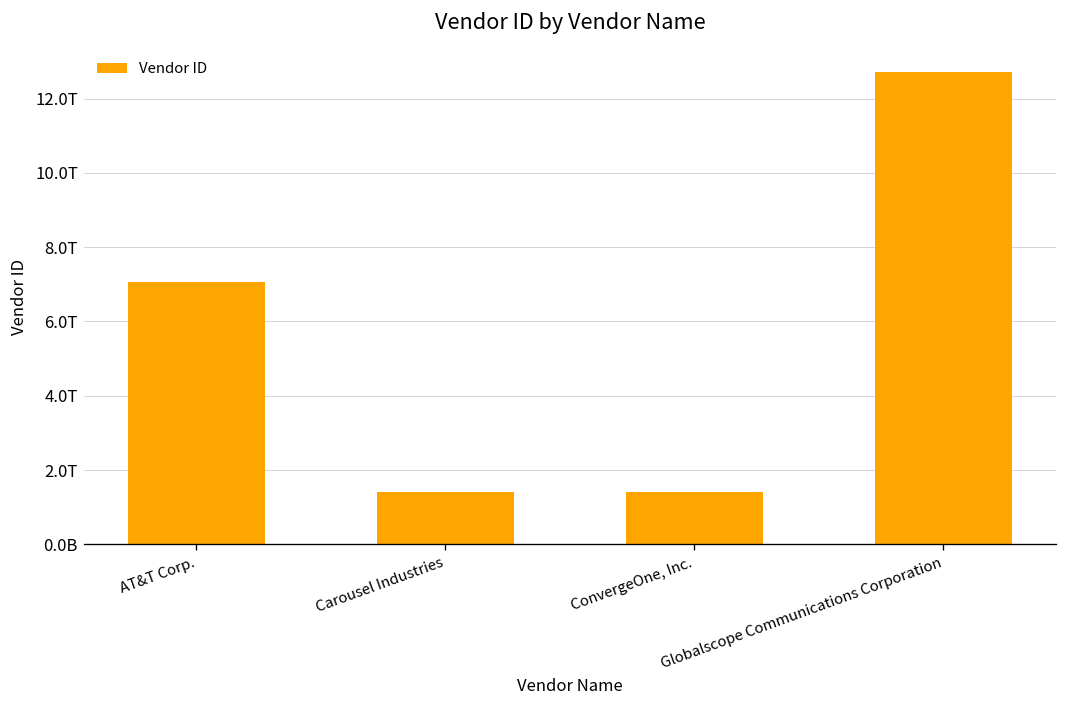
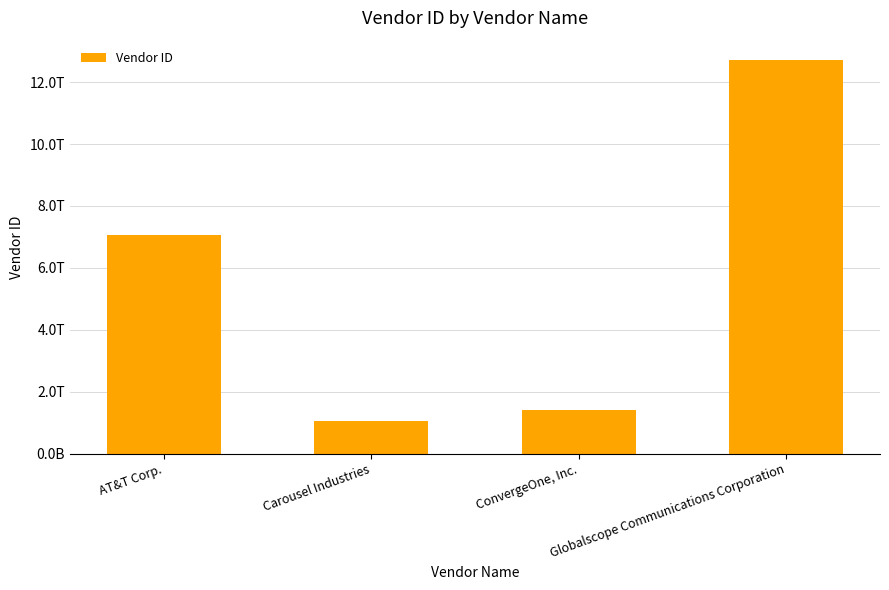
  {
    "AT&T Corp.": "7.1T",
-   "Carousel Industries": "1.4T",
+   "Carousel Industries": "1.1T",
    "ConvergeOne, Inc.": "1.4T",
    "Globalscope Communications Corporation": "12.7T"
  }
